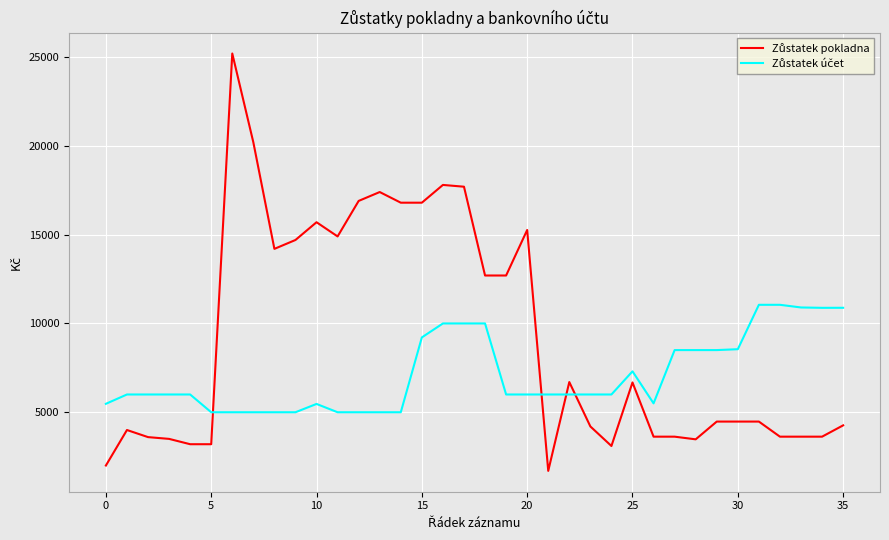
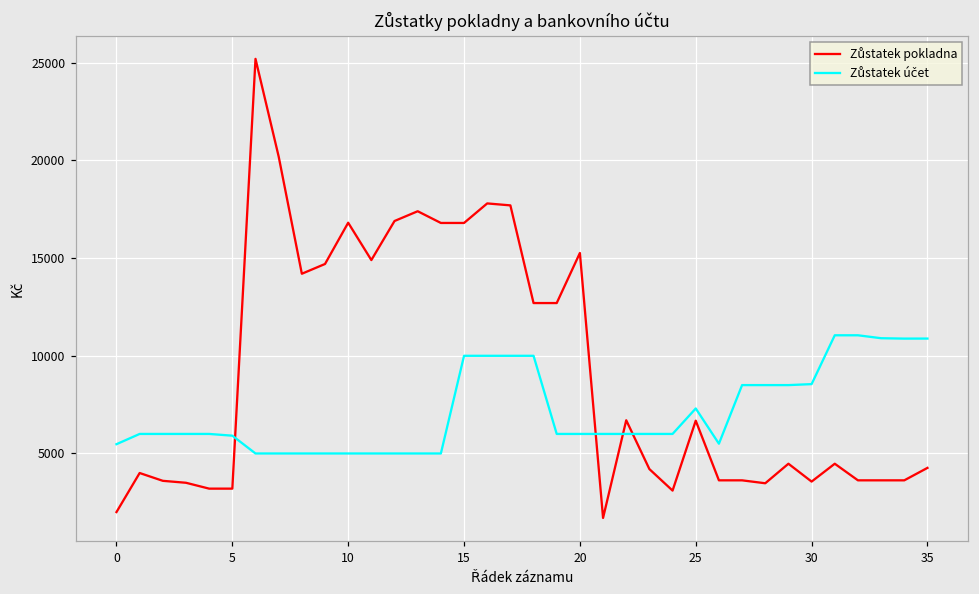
  {
    "Zůstatek pokladna": {
      "0": 2000,
      "5": 3200,
-     "10": 15700,
+     "10": 16800,
      "15": 16800,
      "20": 15300,
      "25": 6700,
-     "30": 4500,
+     "30": 3600,
      "35": 4300
    },
    "Zůstatek účet": {
      "0": 5500,
-     "5": 5000,
-     "10": 5500,
-     "15": 9200,
+     "5": 5900,
+     "10": 5000,
+     "15": 10000,
      "20": 6000,
      "25": 7300,
      "30": 8600,
      "35": 10900
    }
  }
